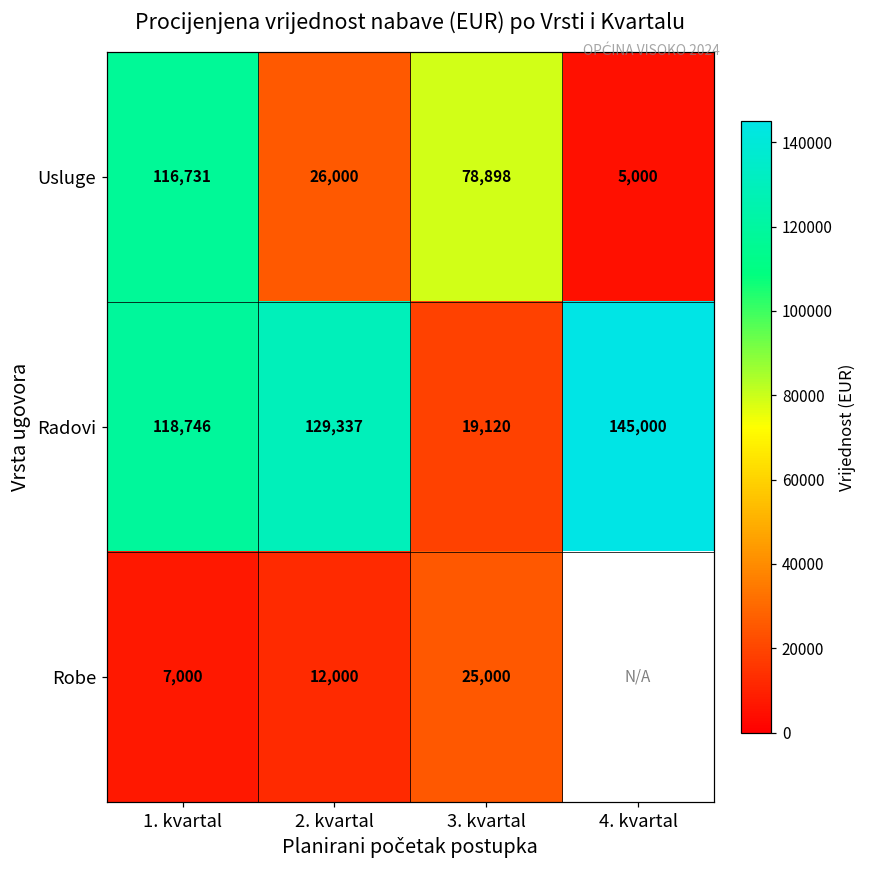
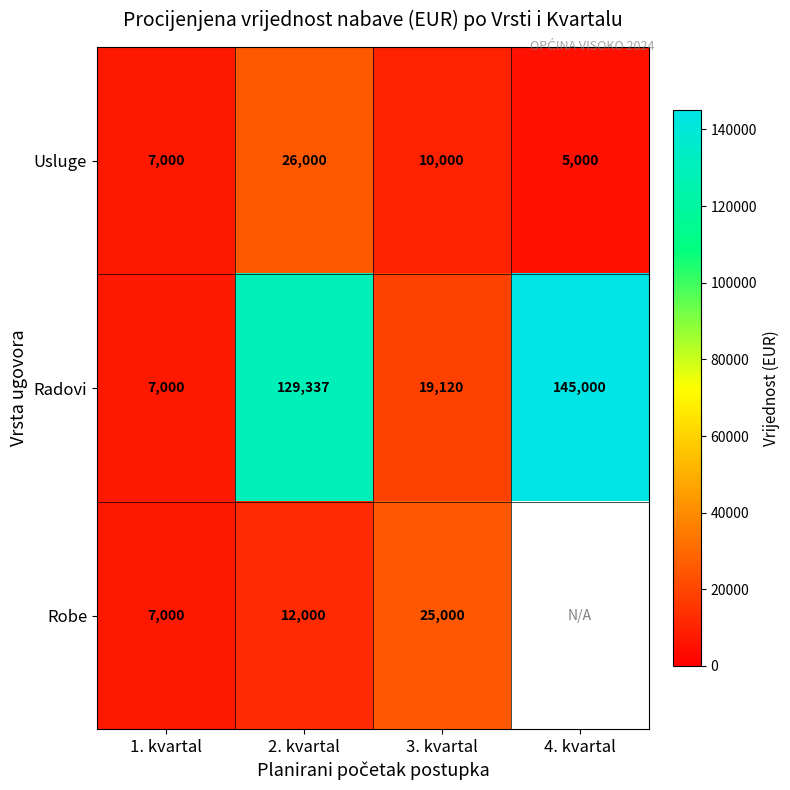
  {
    "Usluge": {
-     "1. kvartal": "116,731",
+     "1. kvartal": "7,000",
      "2. kvartal": "26,000",
-     "3. kvartal": "78,898",
+     "3. kvartal": "10,000",
      "4. kvartal": "5,000"
    },
    "Radovi": {
-     "1. kvartal": "118,746",
+     "1. kvartal": "7,000",
      "2. kvartal": "129,337",
      "3. kvartal": "19,120",
      "4. kvartal": "145,000"
    },
    "Robe": {
      "1. kvartal": "7,000",
      "2. kvartal": "12,000",
      "3. kvartal": "25,000"
    }
  }
